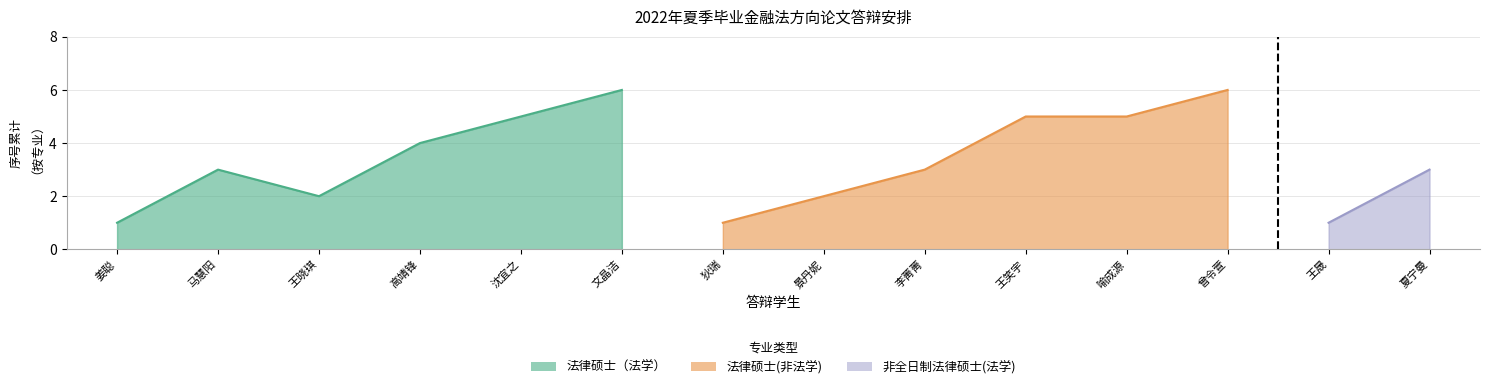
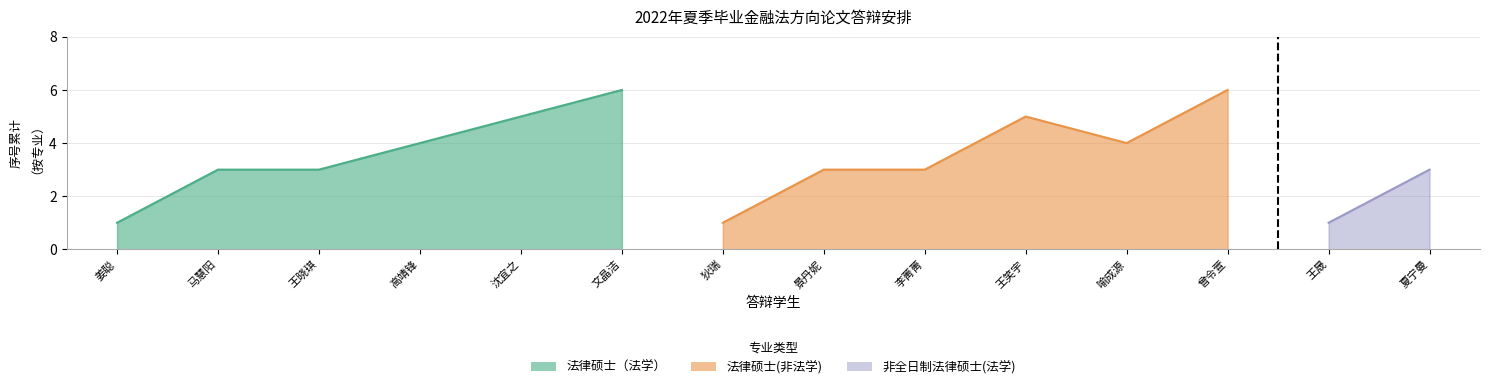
  {
    "法律硕士（法学）": {
      "姜聪": 1,
      "马慧阳": 3,
-     "王晓琪": 2,
+     "王晓琪": 3,
      "高靖锋": 4,
      "沈宜之": 5,
      "文晶洁": 6
    },
    "法律硕士(非法学)": {
      "狄瑞": 1,
-     "景丹妮": 2,
+     "景丹妮": 3,
      "李菁菁": 3,
      "王笑宇": 5,
-     "喻成源": 5,
+     "喻成源": 4,
      "曾令萱": 6
    },
    "非全日制法律硕士(法学)": {
      "王晟": 1,
      "夏宁曼": 3
    }
  }
